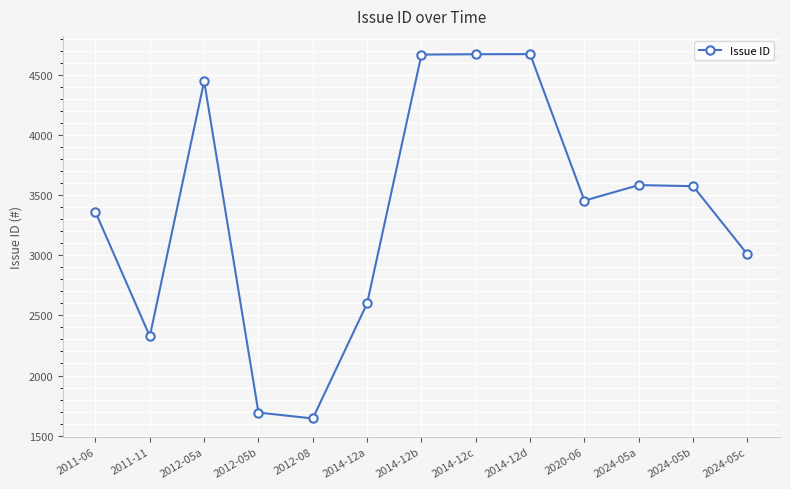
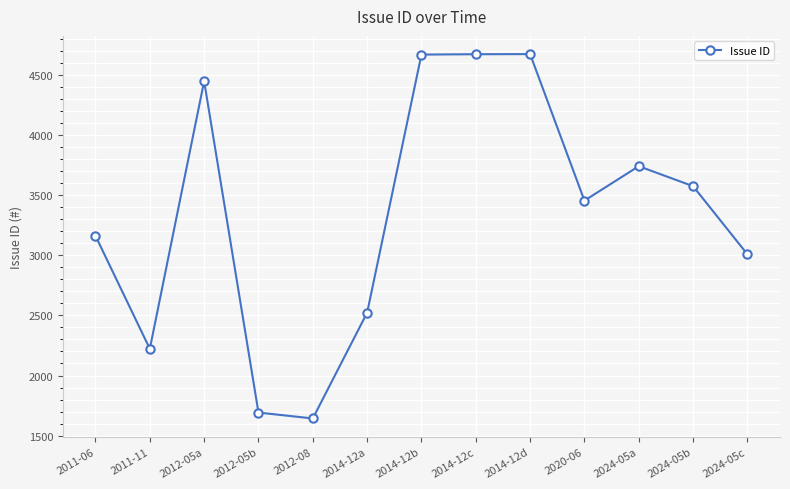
  {
-   "2011-06": 3360,
-   "2011-11": 2330,
+   "2011-06": 3160,
+   "2011-11": 2220,
    "2012-05a": 4450,
    "2012-05b": 1690,
    "2012-08": 1640,
-   "2014-12a": 2600,
+   "2014-12a": 2520,
    "2014-12b": 4670,
    "2014-12c": 4670,
    "2014-12d": 4670,
    "2020-06": 3450,
-   "2024-05a": 3580,
+   "2024-05a": 3740,
    "2024-05b": 3570,
    "2024-05c": 3010
  }
